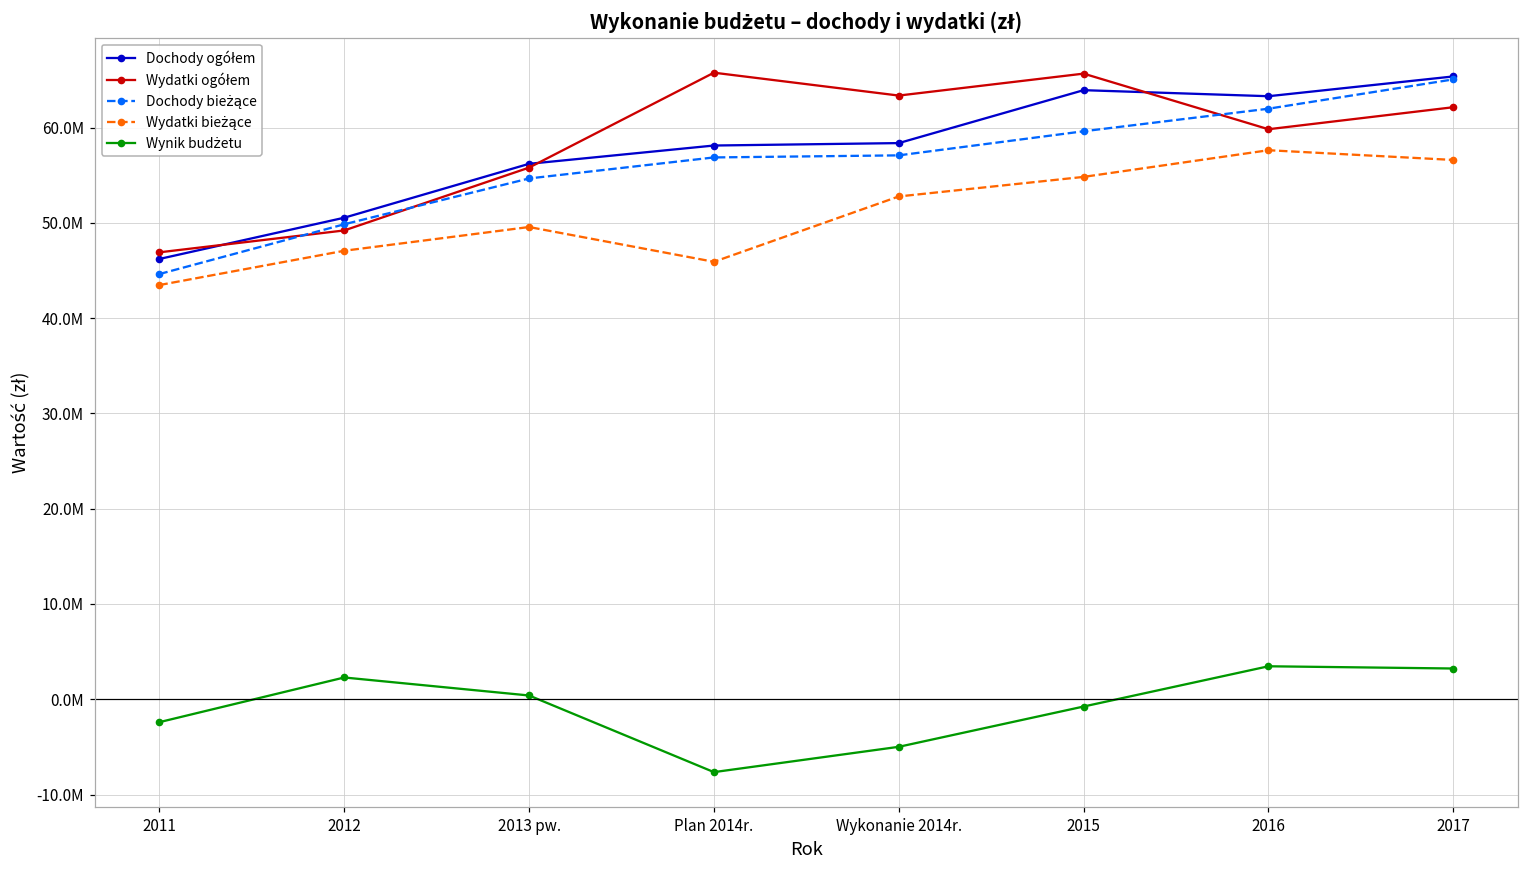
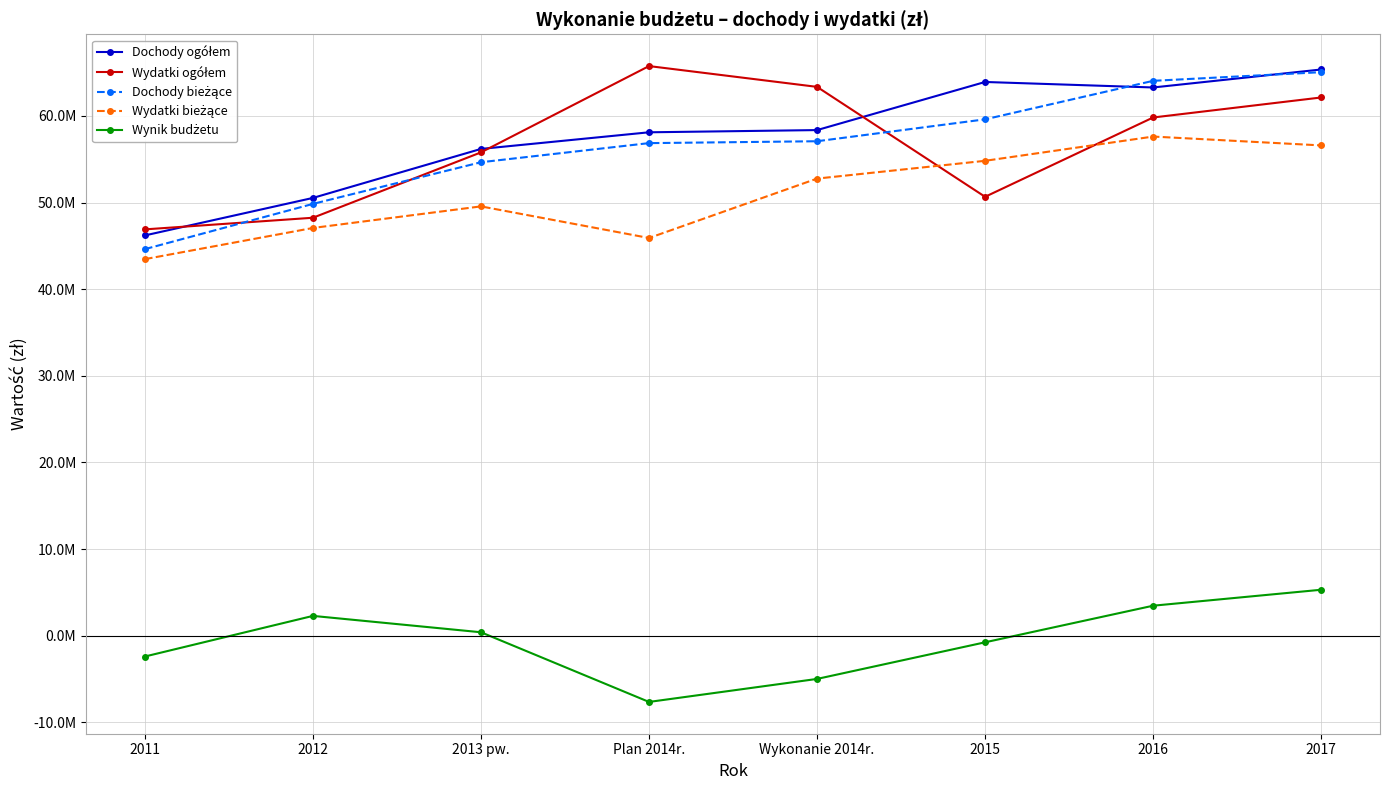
  {
    "Dochody ogółem": {
      "2011": 46000000,
      "2012": 51000000,
      "2013 pw.": 56000000,
      "Plan 2014r.": 58000000,
      "Wykonanie 2014r.": 58000000,
      "2015": 64000000,
      "2016": 63000000,
      "2017": 65000000
    },
    "Wydatki ogółem": {
      "2011": 47000000,
-     "2012": 49000000,
+     "2012": 48000000,
      "2013 pw.": 56000000,
      "Plan 2014r.": 66000000,
      "Wykonanie 2014r.": 63000000,
-     "2015": 66000000,
+     "2015": 51000000,
      "2016": 60000000,
      "2017": 62000000
    },
    "Dochody bieżące": {
      "2011": 45000000,
      "2012": 50000000,
      "2013 pw.": 55000000,
      "Plan 2014r.": 57000000,
      "Wykonanie 2014r.": 57000000,
      "2015": 60000000,
-     "2016": 62000000,
+     "2016": 64000000,
      "2017": 65000000
    },
    "Wydatki bieżące": {
      "2011": 43000000,
      "2012": 47000000,
      "2013 pw.": 50000000,
      "Plan 2014r.": 46000000,
      "Wykonanie 2014r.": 53000000,
      "2015": 55000000,
      "2016": 58000000,
      "2017": 57000000
    },
    "Wynik budżetu": {
      "2011": -2000000,
      "2012": 2000000,
      "2013 pw.": 0,
      "Plan 2014r.": -8000000,
      "Wykonanie 2014r.": -5000000,
      "2015": -1000000,
      "2016": 3000000,
-     "2017": 3000000
+     "2017": 5000000
    }
  }
